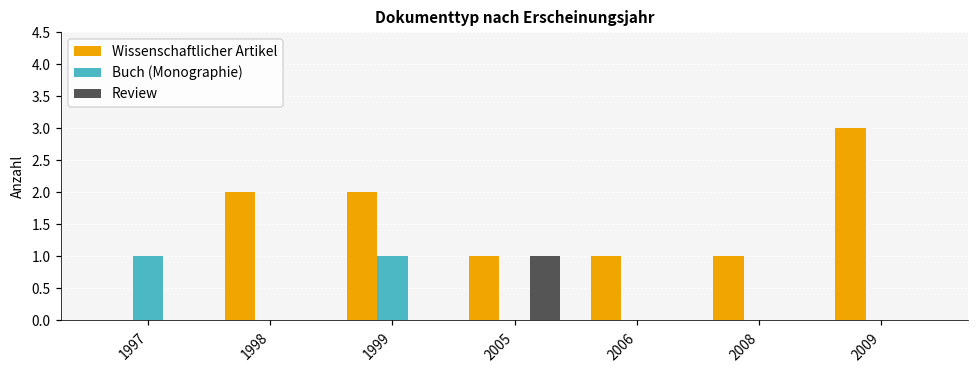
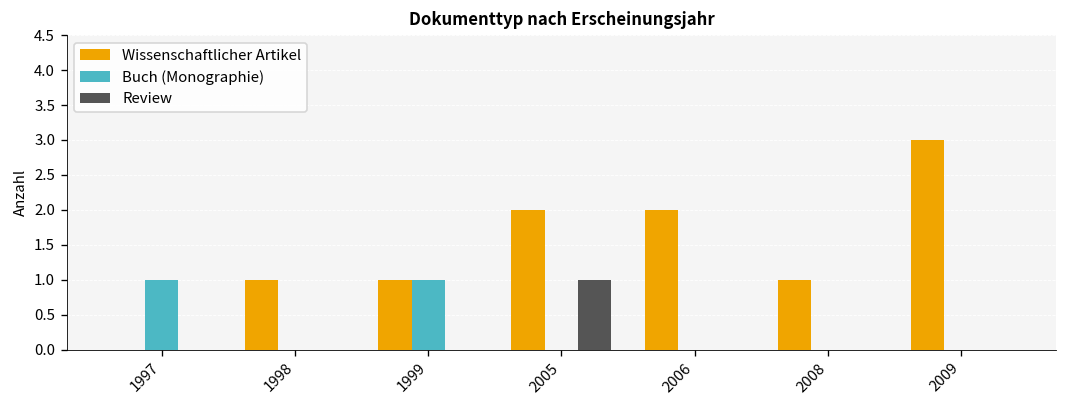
  {
    "Wissenschaftlicher Artikel": {
      "1997": 0,
-     "1998": 2,
-     "1999": 2,
-     "2005": 1,
-     "2006": 1,
+     "1998": 1,
+     "1999": 1,
+     "2005": 2,
+     "2006": 2,
      "2008": 1,
      "2009": 3
    },
    "Buch (Monographie)": {
      "1997": 1,
      "1998": 0,
      "1999": 1,
      "2005": 0,
      "2006": 0,
      "2008": 0,
      "2009": 0
    },
    "Review": {
      "1997": 0,
      "1998": 0,
      "1999": 0,
      "2005": 1,
      "2006": 0,
      "2008": 0,
      "2009": 0
    }
  }
